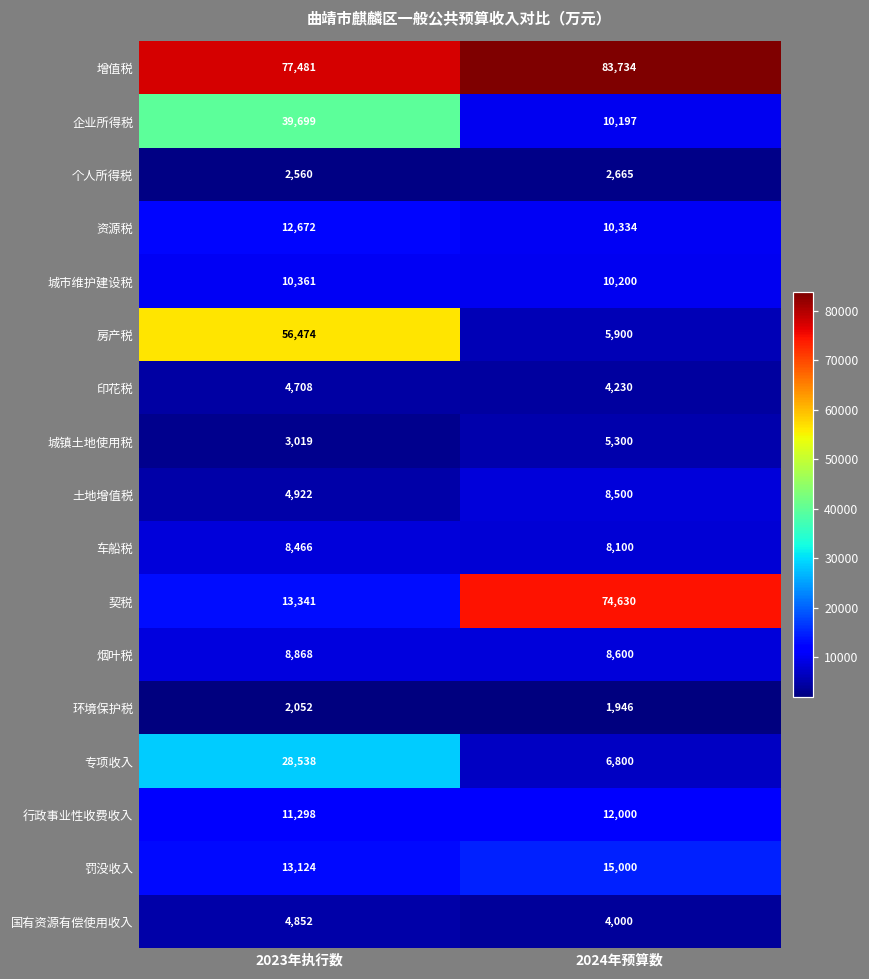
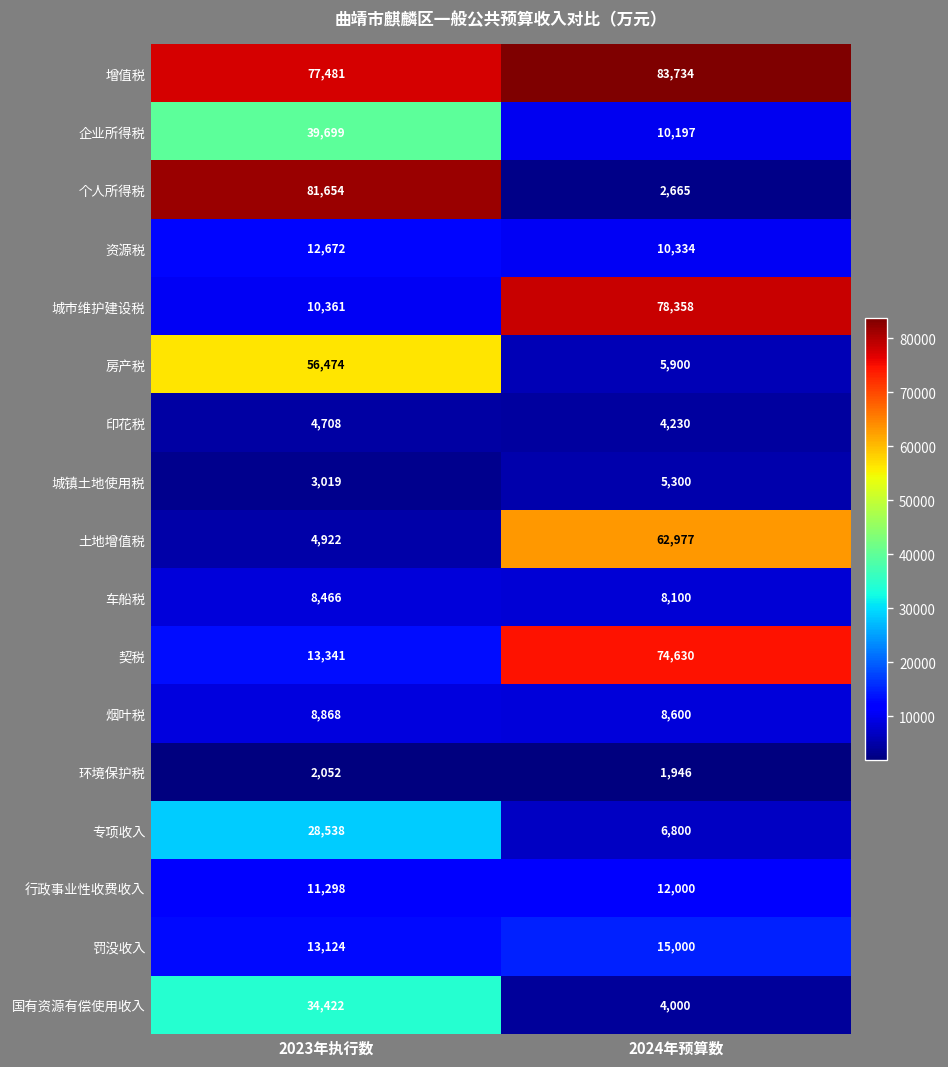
  {
    "增值税": {
      "2023年执行数": "77,481",
      "2024年预算数": "83,734"
    },
    "企业所得税": {
      "2023年执行数": "39,699",
      "2024年预算数": "10,197"
    },
    "个人所得税": {
-     "2023年执行数": "2,560",
+     "2023年执行数": "81,654",
      "2024年预算数": "2,665"
    },
    "资源税": {
      "2023年执行数": "12,672",
      "2024年预算数": "10,334"
    },
    "城市维护建设税": {
      "2023年执行数": "10,361",
-     "2024年预算数": "10,200"
+     "2024年预算数": "78,358"
    },
    "房产税": {
      "2023年执行数": "56,474",
      "2024年预算数": "5,900"
    },
    "印花税": {
      "2023年执行数": "4,708",
      "2024年预算数": "4,230"
    },
    "城镇土地使用税": {
      "2023年执行数": "3,019",
      "2024年预算数": "5,300"
    },
    "土地增值税": {
      "2023年执行数": "4,922",
-     "2024年预算数": "8,500"
+     "2024年预算数": "62,977"
    },
    "车船税": {
      "2023年执行数": "8,466",
      "2024年预算数": "8,100"
    },
    "契税": {
      "2023年执行数": "13,341",
      "2024年预算数": "74,630"
    },
    "烟叶税": {
      "2023年执行数": "8,868",
      "2024年预算数": "8,600"
    },
    "环境保护税": {
      "2023年执行数": "2,052",
      "2024年预算数": "1,946"
    },
    "专项收入": {
      "2023年执行数": "28,538",
      "2024年预算数": "6,800"
    },
    "行政事业性收费收入": {
      "2023年执行数": "11,298",
      "2024年预算数": "12,000"
    },
    "罚没收入": {
      "2023年执行数": "13,124",
      "2024年预算数": "15,000"
    },
    "国有资源有偿使用收入": {
-     "2023年执行数": "4,852",
+     "2023年执行数": "34,422",
      "2024年预算数": "4,000"
    }
  }
